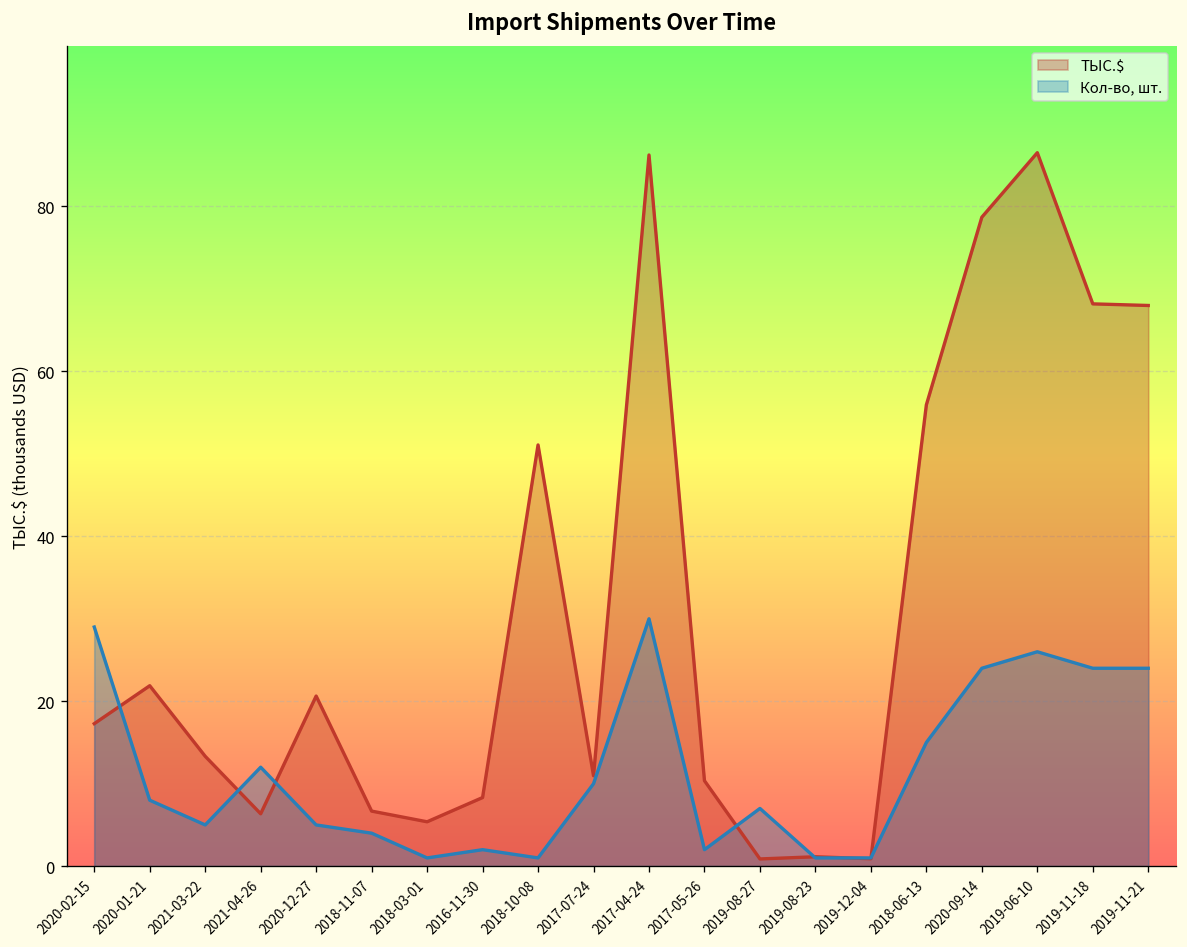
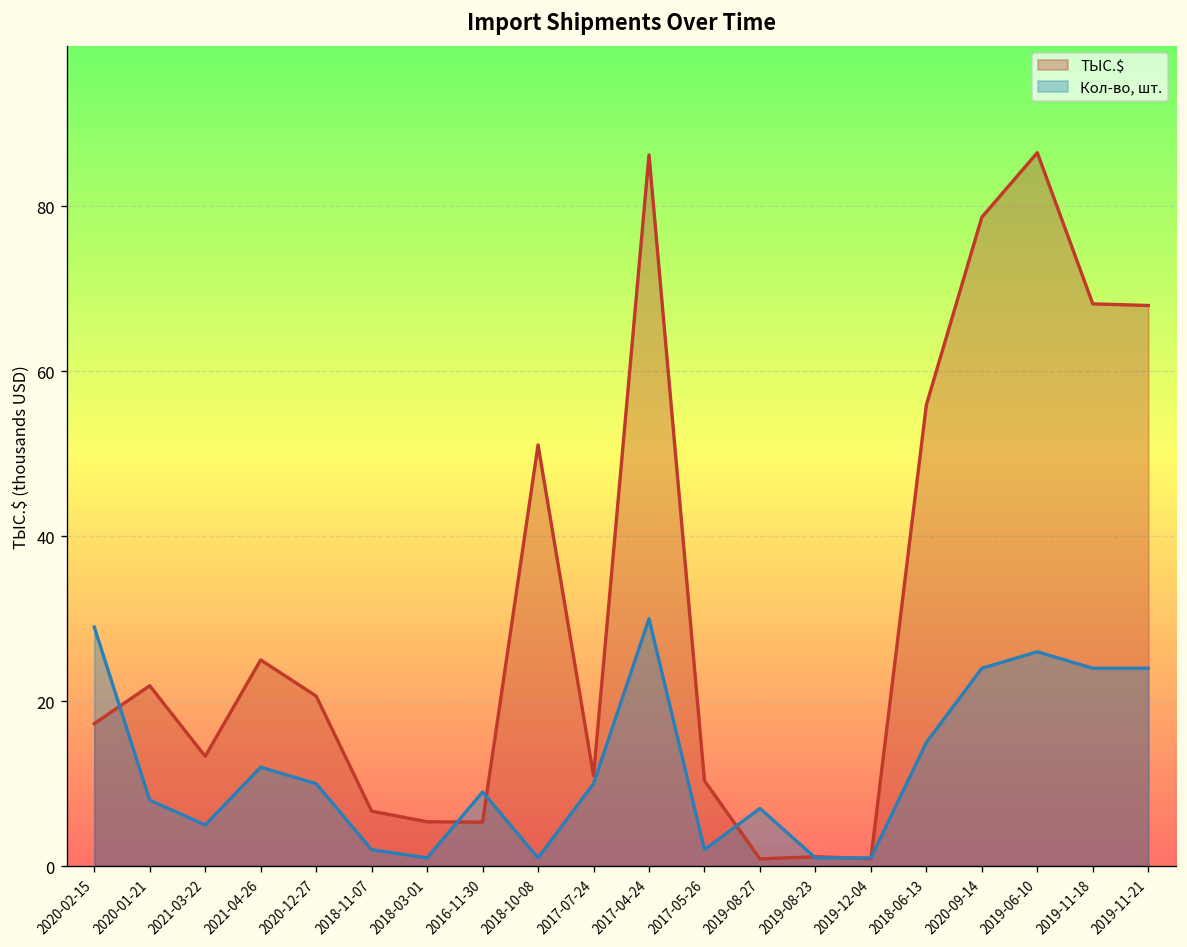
  {
    "ТЫС.$": {
      "2020-02-15": 17,
      "2020-01-21": 22,
      "2021-03-22": 13,
-     "2021-04-26": 6,
+     "2021-04-26": 25,
      "2020-12-27": 21,
      "2018-11-07": 7,
      "2018-03-01": 5,
-     "2016-11-30": 8,
+     "2016-11-30": 5,
      "2018-10-08": 51,
      "2017-07-24": 11,
      "2017-04-24": 86,
      "2017-05-26": 10,
      "2019-08-27": 1,
      "2018-06-13": 56,
      "2020-09-14": 79,
      "2019-06-10": 87,
      "2019-11-18": 68,
      "2019-11-21": 68
    },
    "Кол-во, шт.": {
      "2020-02-15": 29,
      "2020-01-21": 8,
      "2021-03-22": 5,
      "2021-04-26": 12,
-     "2020-12-27": 5,
-     "2018-11-07": 4,
+     "2020-12-27": 10,
+     "2018-11-07": 2,
      "2018-03-01": 1,
-     "2016-11-30": 2,
+     "2016-11-30": 9,
      "2018-10-08": 1,
      "2017-07-24": 10,
      "2017-04-24": 30,
      "2017-05-26": 2,
      "2019-08-27": 7,
      "2018-06-13": 15,
      "2020-09-14": 24,
      "2019-06-10": 26,
      "2019-11-18": 24,
      "2019-11-21": 24
    }
  }
